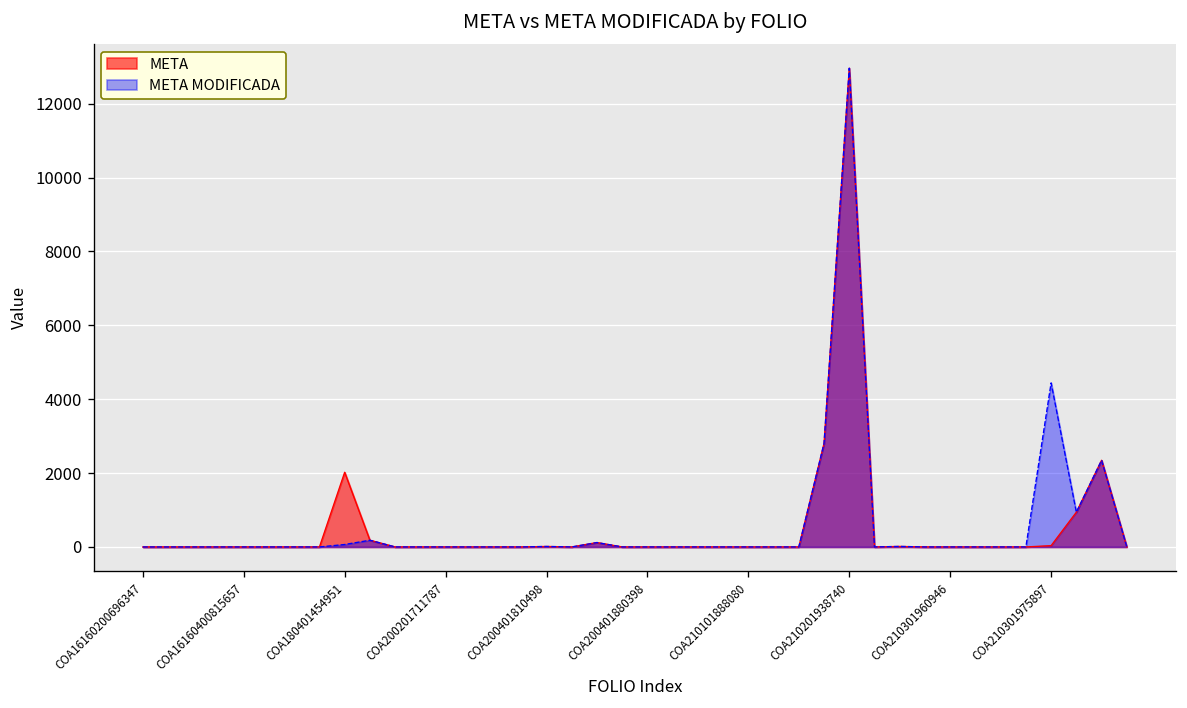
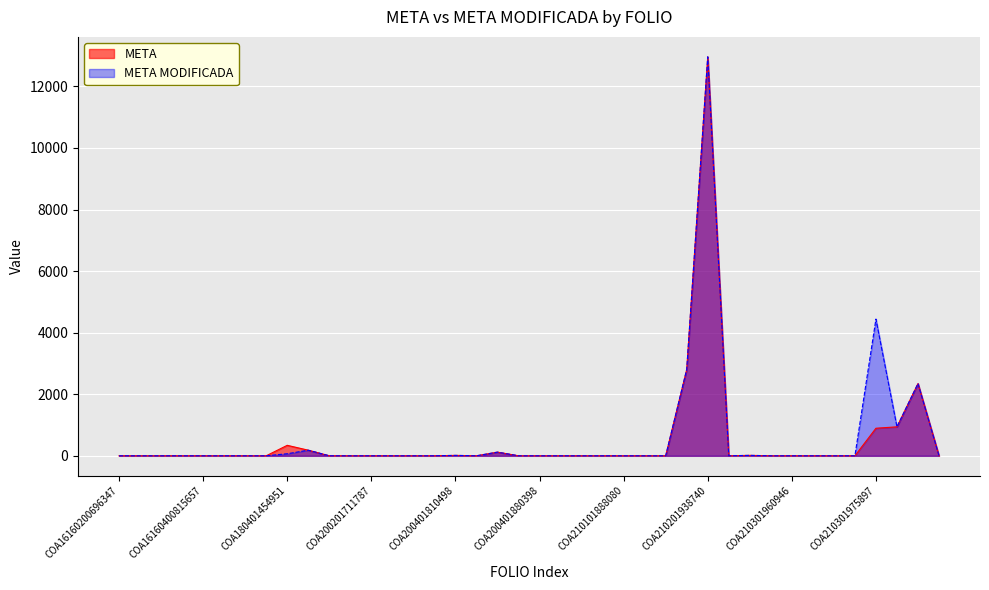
  {
    "META": {
-     "COA180401454951": 2000,
-     "COA210301975897": 0
+     "COA180401454951": 300,
+     "COA210301975897": 900
    },
    "META MODIFICADA": {
      "COA180401454951": 100,
      "COA210301975897": 4400
    }
  }
